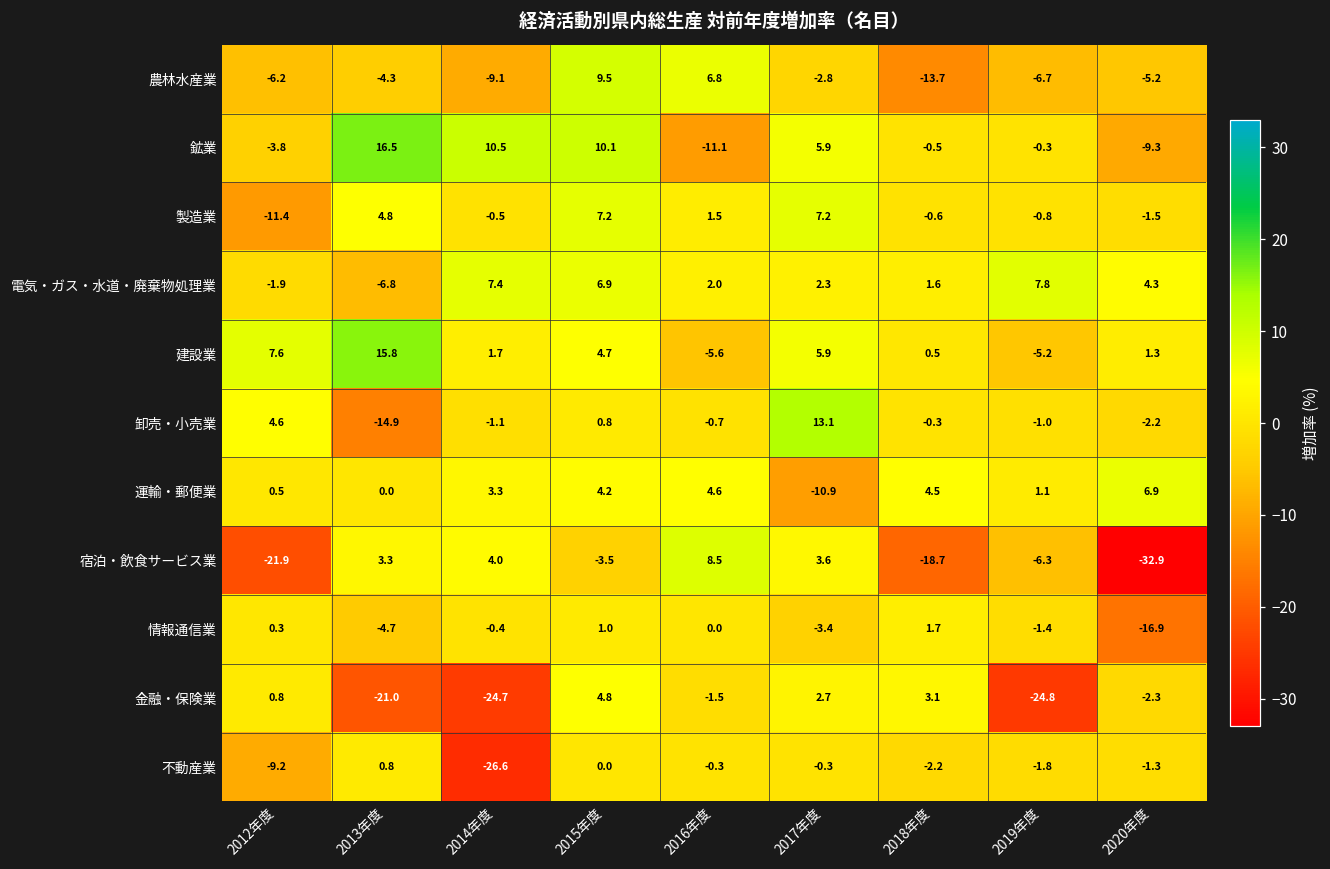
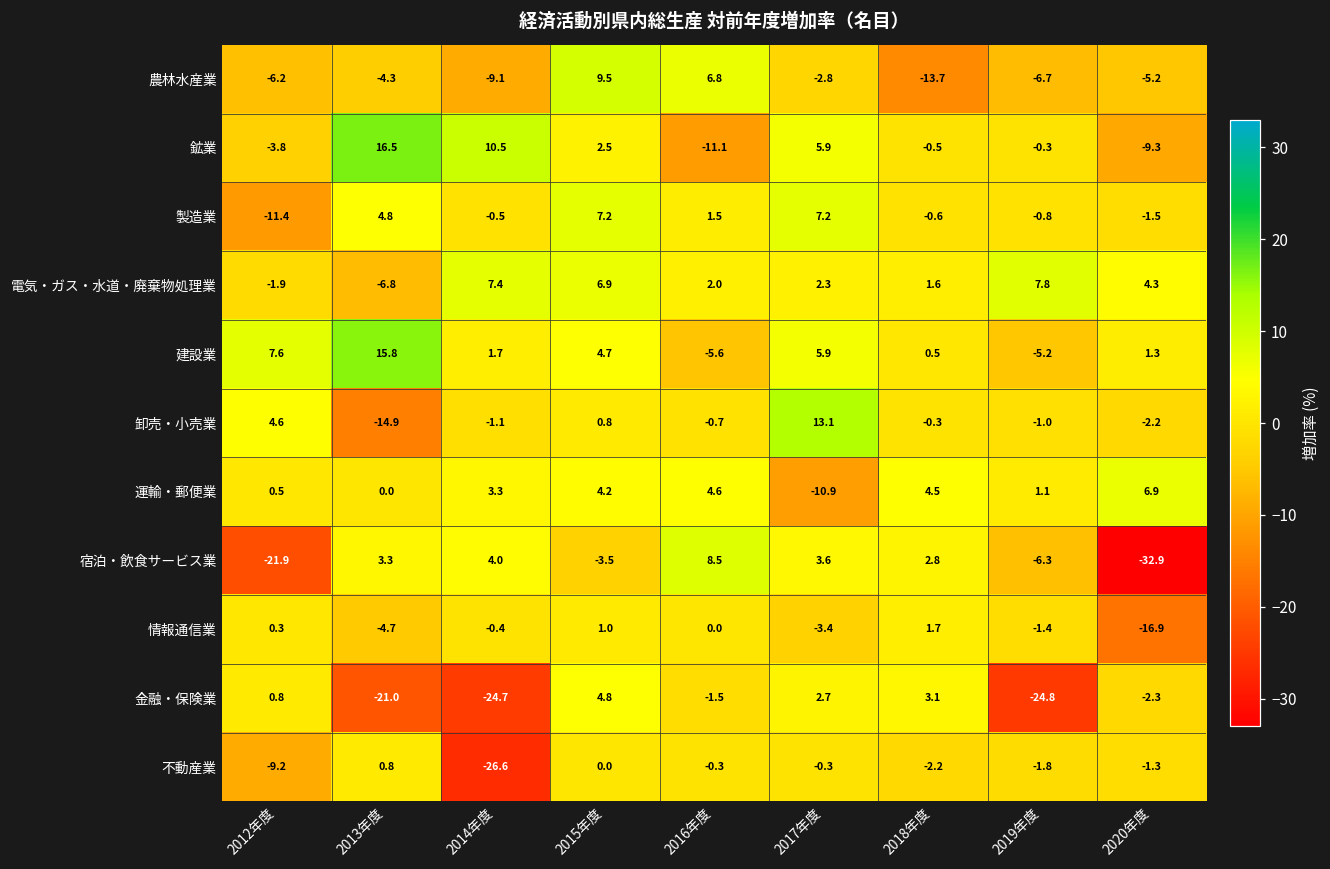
  {
    "農林水産業": {
      "2012年度": -6.2,
      "2013年度": -4.3,
      "2014年度": -9.1,
      "2015年度": 9.5,
      "2016年度": 6.8,
      "2017年度": -2.8,
      "2018年度": -13.7,
      "2019年度": -6.7,
      "2020年度": -5.2
    },
    "鉱業": {
      "2012年度": -3.8,
      "2013年度": 16.5,
      "2014年度": 10.5,
-     "2015年度": 10.1,
+     "2015年度": 2.5,
      "2016年度": -11.1,
      "2017年度": 5.9,
      "2018年度": -0.5,
      "2019年度": -0.3,
      "2020年度": -9.3
    },
    "製造業": {
      "2012年度": -11.4,
      "2013年度": 4.8,
      "2014年度": -0.5,
      "2015年度": 7.2,
      "2016年度": 1.5,
      "2017年度": 7.2,
      "2018年度": -0.6,
      "2019年度": -0.8,
      "2020年度": -1.5
    },
    "電気・ガス・水道・廃棄物処理業": {
      "2012年度": -1.9,
      "2013年度": -6.8,
      "2014年度": 7.4,
      "2015年度": 6.9,
      "2016年度": 2.0,
      "2017年度": 2.3,
      "2018年度": 1.6,
      "2019年度": 7.8,
      "2020年度": 4.3
    },
    "建設業": {
      "2012年度": 7.6,
      "2013年度": 15.8,
      "2014年度": 1.7,
      "2015年度": 4.7,
      "2016年度": -5.6,
      "2017年度": 5.9,
      "2018年度": 0.5,
      "2019年度": -5.2,
      "2020年度": 1.3
    },
    "卸売・小売業": {
      "2012年度": 4.6,
      "2013年度": -14.9,
      "2014年度": -1.1,
      "2015年度": 0.8,
      "2016年度": -0.7,
      "2017年度": 13.1,
      "2018年度": -0.3,
      "2019年度": -1.0,
      "2020年度": -2.2
    },
    "運輸・郵便業": {
      "2012年度": 0.5,
      "2013年度": 0.0,
      "2014年度": 3.3,
      "2015年度": 4.2,
      "2016年度": 4.6,
      "2017年度": -10.9,
      "2018年度": 4.5,
      "2019年度": 1.1,
      "2020年度": 6.9
    },
    "宿泊・飲食サービス業": {
      "2012年度": -21.9,
      "2013年度": 3.3,
      "2014年度": 4.0,
      "2015年度": -3.5,
      "2016年度": 8.5,
      "2017年度": 3.6,
-     "2018年度": -18.7,
+     "2018年度": 2.8,
      "2019年度": -6.3,
      "2020年度": -32.9
    },
    "情報通信業": {
      "2012年度": 0.3,
      "2013年度": -4.7,
      "2014年度": -0.4,
      "2015年度": 1.0,
      "2016年度": 0.0,
      "2017年度": -3.4,
      "2018年度": 1.7,
      "2019年度": -1.4,
      "2020年度": -16.9
    },
    "金融・保険業": {
      "2012年度": 0.8,
      "2013年度": -21.0,
      "2014年度": -24.7,
      "2015年度": 4.8,
      "2016年度": -1.5,
      "2017年度": 2.7,
      "2018年度": 3.1,
      "2019年度": -24.8,
      "2020年度": -2.3
    },
    "不動産業": {
      "2012年度": -9.2,
      "2013年度": 0.8,
      "2014年度": -26.6,
      "2015年度": 0.0,
      "2016年度": -0.3,
      "2017年度": -0.3,
      "2018年度": -2.2,
      "2019年度": -1.8,
      "2020年度": -1.3
    }
  }
